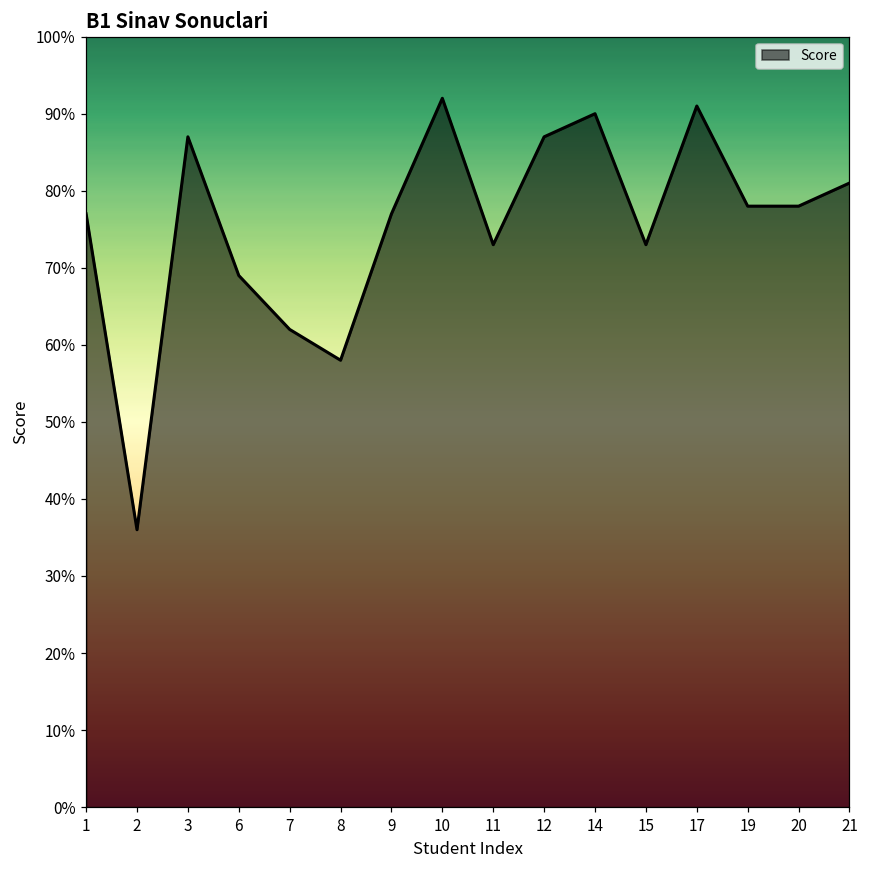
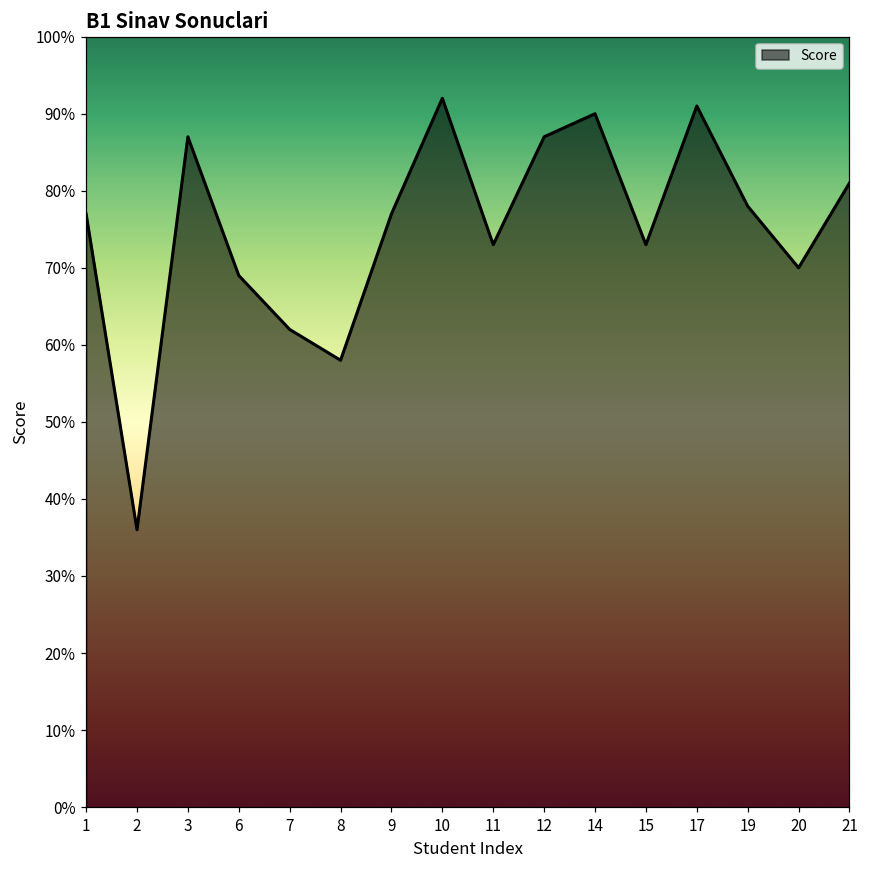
  {
    "1": "77%",
    "2": "36%",
    "3": "87%",
    "6": "69%",
    "7": "62%",
    "8": "58%",
    "9": "77%",
    "10": "92%",
    "11": "73%",
    "12": "87%",
    "14": "90%",
    "15": "73%",
    "17": "91%",
    "19": "78%",
-   "20": "78%",
+   "20": "70%",
    "21": "81%"
  }
